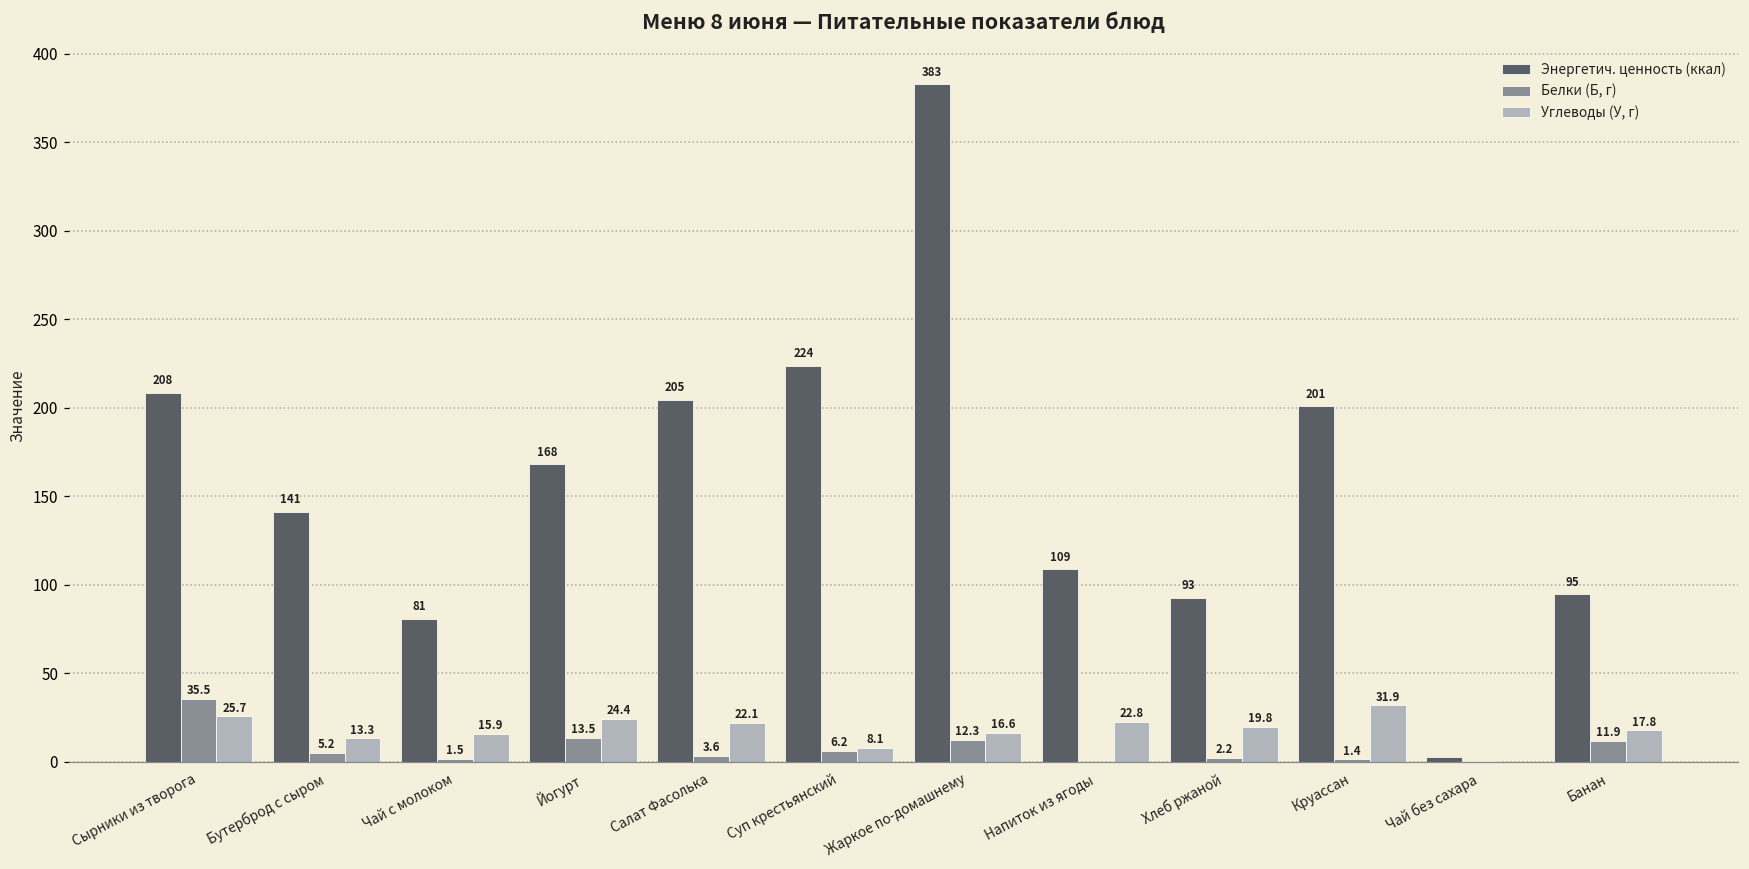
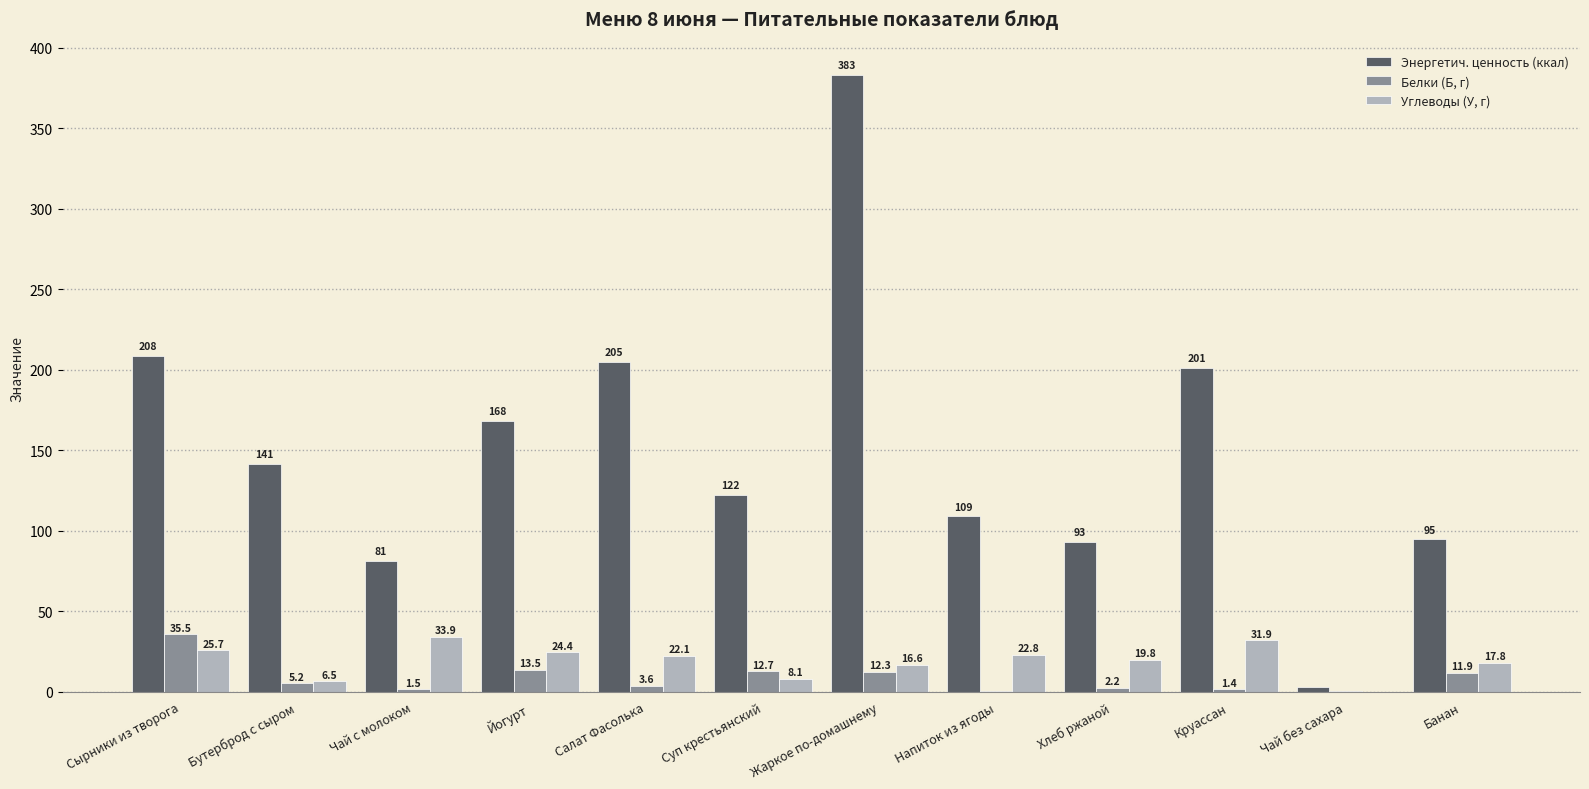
  {
    "Энергетич. ценность (ккал)": {
      "Сырники из творога": 208,
      "Бутерброд с сыром": 141,
      "Чай с молоком": 81,
      "Йогурт": 168,
      "Салат Фасолька": 205,
-     "Суп крестьянский": 224,
+     "Суп крестьянский": 122,
      "Жаркое по-домашнему": 383,
      "Напиток из ягоды": 109,
      "Хлеб ржаной": 93,
      "Круассан": 201,
      "Банан": 95
    },
    "Белки (Б, г)": {
      "Сырники из творога": 35.5,
      "Бутерброд с сыром": 5.2,
      "Чай с молоком": 1.5,
      "Йогурт": 13.5,
      "Салат Фасолька": 3.6,
-     "Суп крестьянский": 6.2,
+     "Суп крестьянский": 12.7,
      "Жаркое по-домашнему": 12.3,
      "Хлеб ржаной": 2.2,
      "Круассан": 1.4,
      "Банан": 11.9
    },
    "Углеводы (У, г)": {
      "Сырники из творога": 25.7,
-     "Бутерброд с сыром": 13.3,
-     "Чай с молоком": 15.9,
+     "Бутерброд с сыром": 6.5,
+     "Чай с молоком": 33.9,
      "Йогурт": 24.4,
      "Салат Фасолька": 22.1,
      "Суп крестьянский": 8.1,
      "Жаркое по-домашнему": 16.6,
      "Напиток из ягоды": 22.8,
      "Хлеб ржаной": 19.8,
      "Круассан": 31.9,
      "Банан": 17.8
    }
  }
